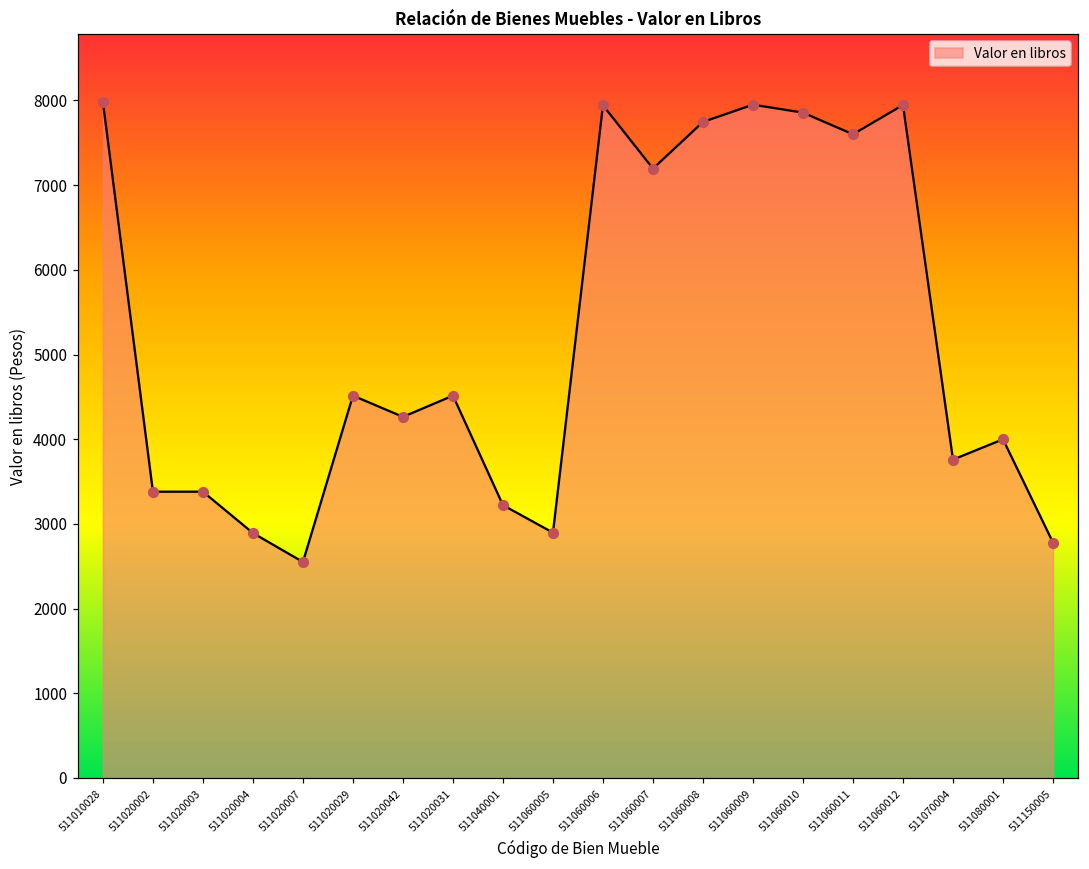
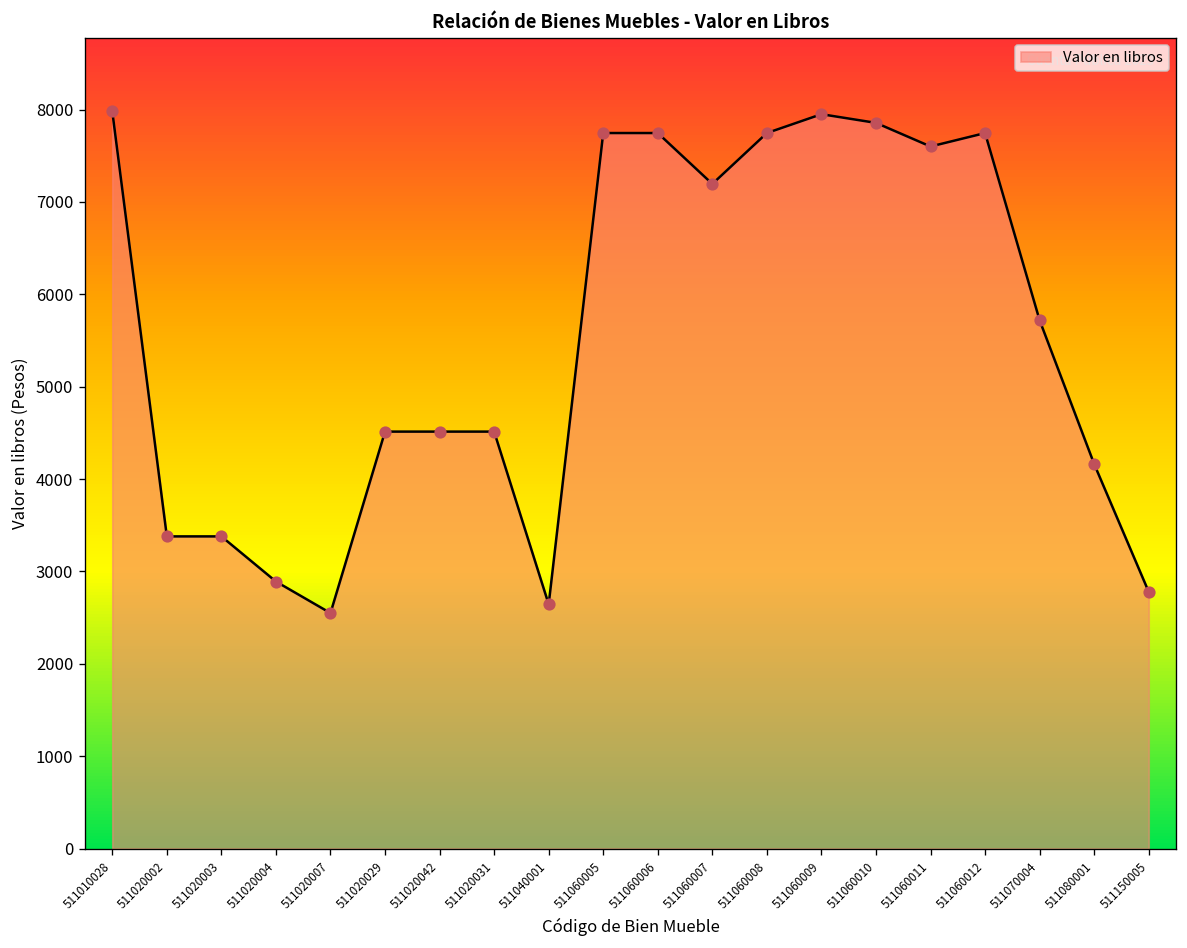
  {
    "511010028": 8000,
    "511020002": 3400,
    "511020003": 3400,
    "511020004": 2900,
    "511020007": 2500,
    "511020029": 4500,
-   "511020042": 4300,
+   "511020042": 4500,
    "511020031": 4500,
-   "511040001": 3200,
-   "511060005": 2900,
-   "511060006": 7900,
+   "511040001": 2600,
+   "511060005": 7700,
+   "511060006": 7700,
    "511060007": 7200,
    "511060008": 7700,
    "511060009": 8000,
    "511060010": 7900,
    "511060011": 7600,
-   "511060012": 7900,
-   "511070004": 3800,
-   "511080001": 4000,
+   "511060012": 7700,
+   "511070004": 5700,
+   "511080001": 4200,
    "511150005": 2800
  }
